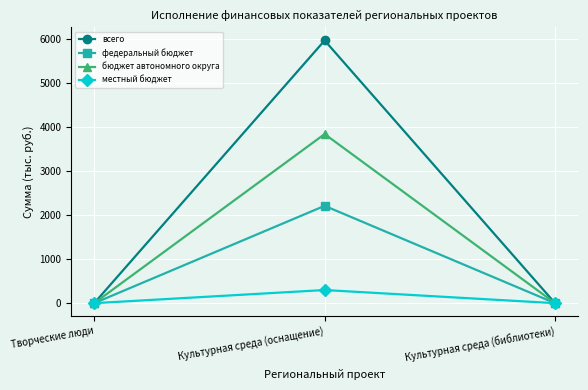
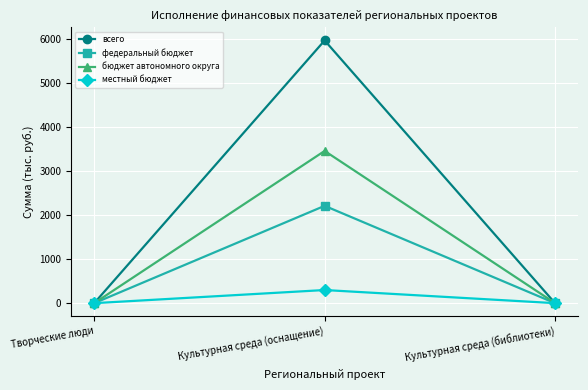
  {
    "всего": {
      "Культурная среда (оснащение)": 6000
    },
    "бюджет автономного округа": {
-     "Культурная среда (оснащение)": 3800
+     "Культурная среда (оснащение)": 3500
    }
  }
